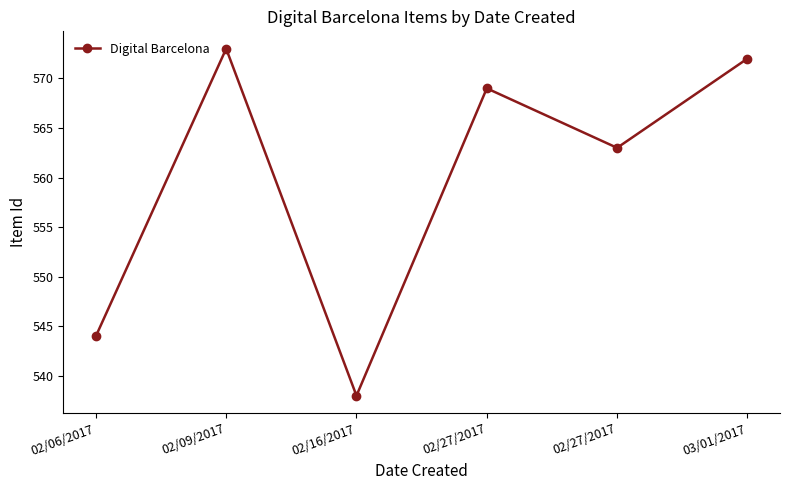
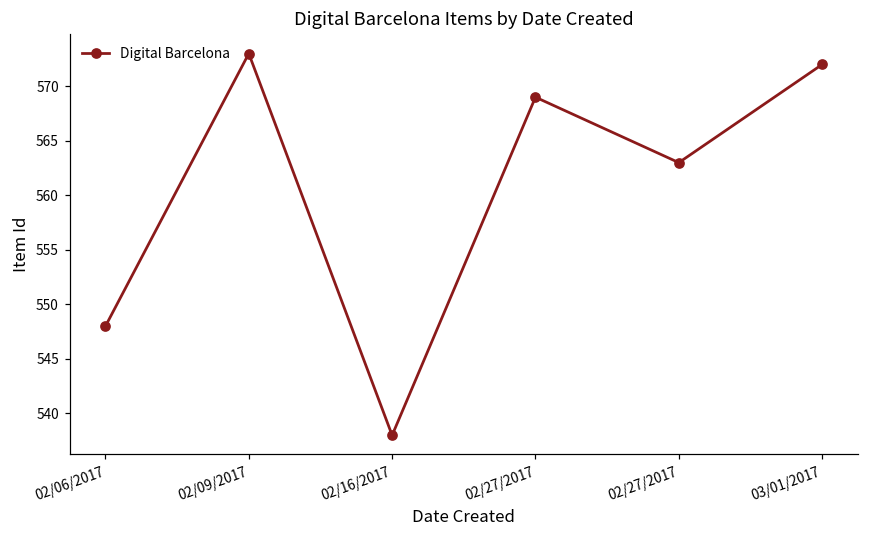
  {
-   "02/06/2017": 544,
+   "02/06/2017": 548,
    "02/09/2017": 573,
    "02/16/2017": 538,
    "03/01/2017": 572
  }
